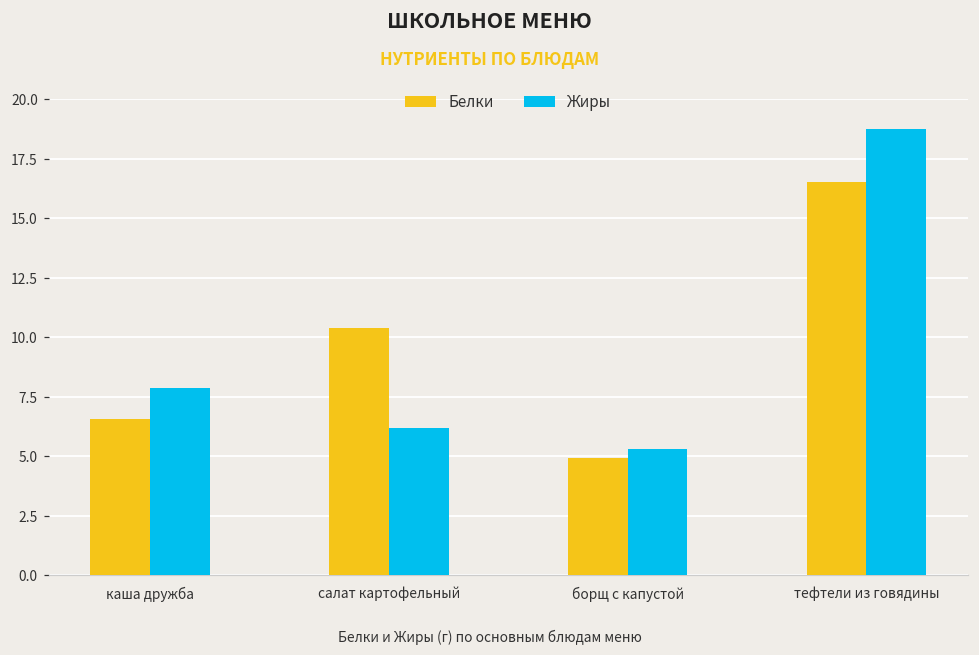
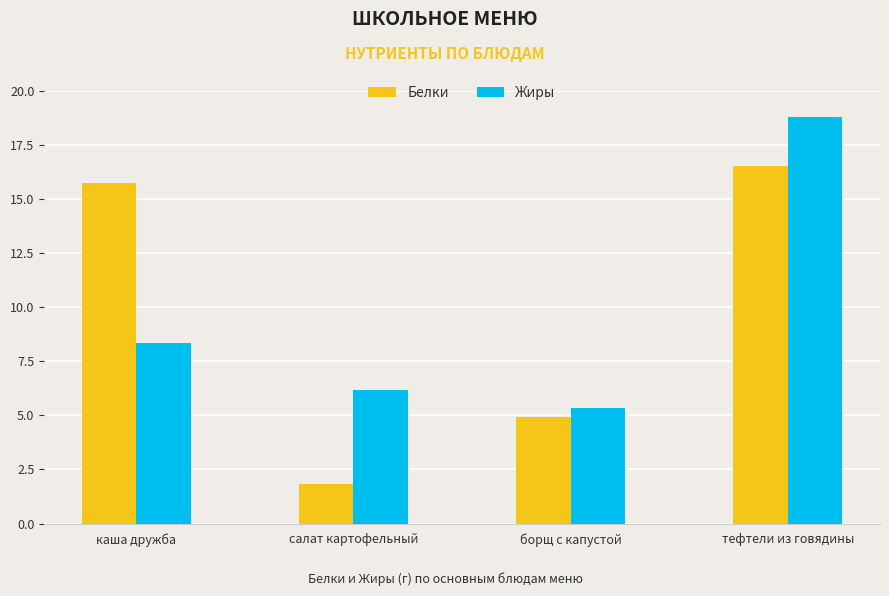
  {
    "Белки": {
-     "каша дружба": 6.6,
-     "салат картофельный": 10.4,
+     "каша дружба": 15.7,
+     "салат картофельный": 1.8,
      "борщ с капустой": 4.9,
      "тефтели из говядины": 16.5
    },
    "Жиры": {
-     "каша дружба": 7.9,
+     "каша дружба": 8.3,
      "салат картофельный": 6.2,
      "борщ с капустой": 5.3,
      "тефтели из говядины": 18.8
    }
  }
